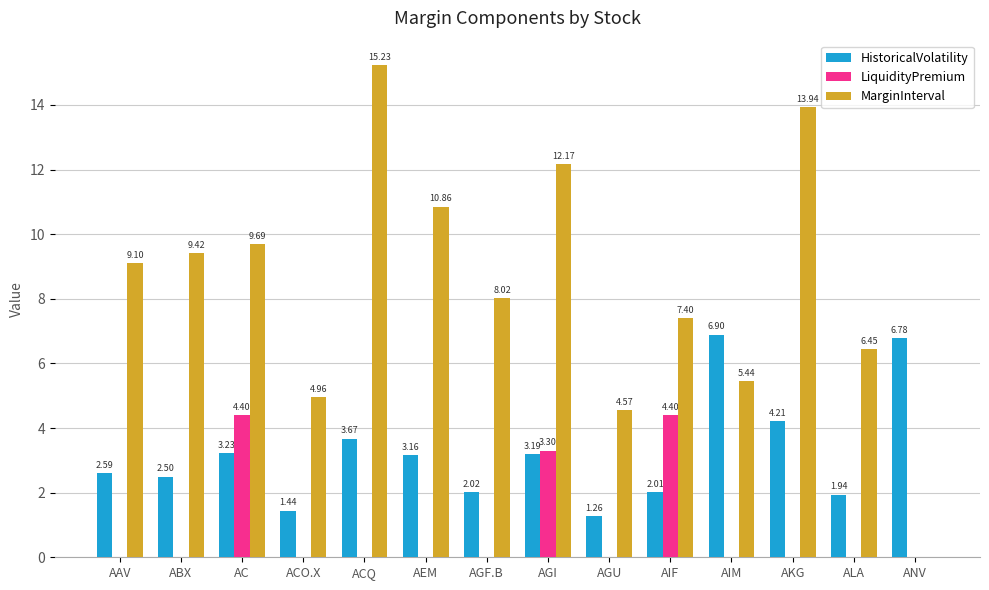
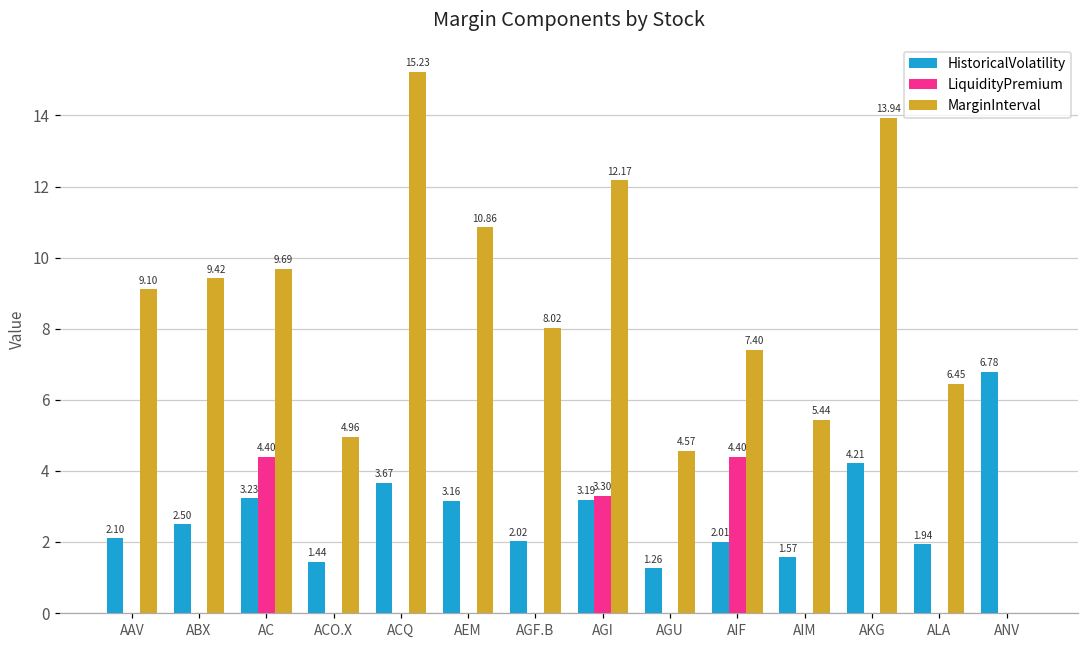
  {
    "HistoricalVolatility": {
-     "AAV": 2.59,
+     "AAV": 2.10,
      "ABX": 2.50,
      "AC": 3.23,
      "ACO.X": 1.44,
      "ACQ": 3.67,
      "AEM": 3.16,
      "AGF.B": 2.02,
      "AGI": 3.19,
      "AGU": 1.26,
      "AIF": 2.01,
-     "AIM": 6.90,
+     "AIM": 1.57,
      "AKG": 4.21,
      "ALA": 1.94,
      "ANV": 6.78
    },
    "LiquidityPremium": {
      "AC": 4.40,
      "AGI": 3.30,
      "AIF": 4.40
    },
    "MarginInterval": {
      "AAV": 9.10,
      "ABX": 9.42,
      "AC": 9.69,
      "ACO.X": 4.96,
      "ACQ": 15.23,
      "AEM": 10.86,
      "AGF.B": 8.02,
      "AGI": 12.17,
      "AGU": 4.57,
      "AIF": 7.40,
      "AIM": 5.44,
      "AKG": 13.94,
      "ALA": 6.45
    }
  }
